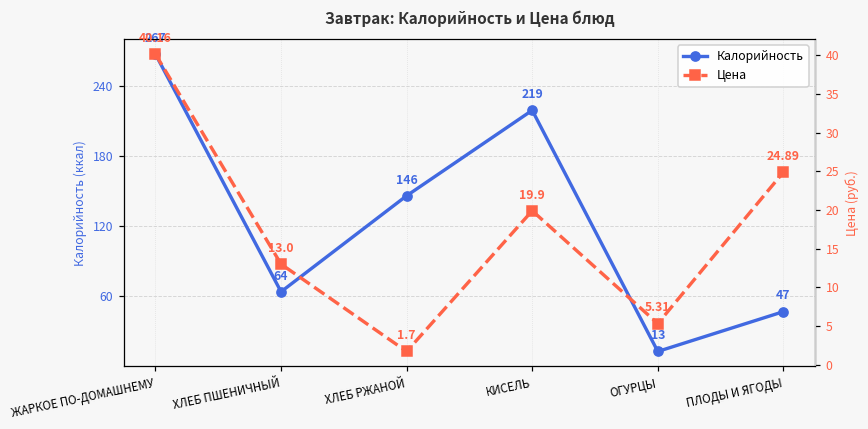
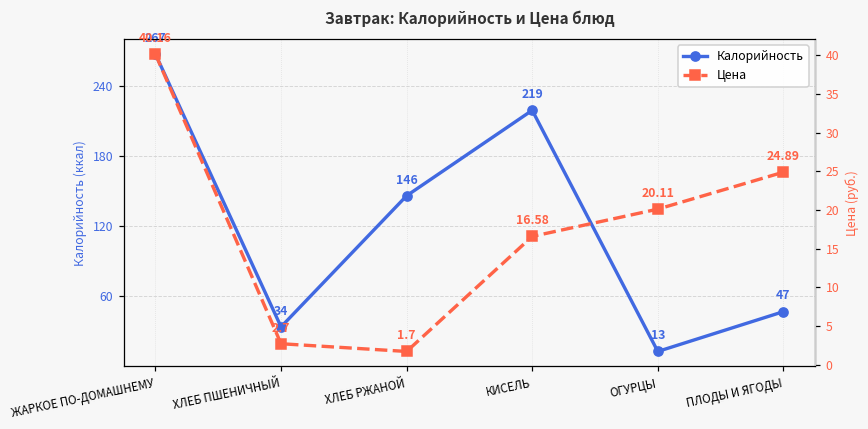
  {
    "Калорийность": {
-     "ХЛЕБ ПШЕНИЧНЫЙ": 64,
+     "ХЛЕБ ПШЕНИЧНЫЙ": 34,
      "ХЛЕБ РЖАНОЙ": 146,
      "КИСЕЛЬ": 219,
      "ОГУРЦЫ": 13,
      "ПЛОДЫ И ЯГОДЫ": 47
    },
    "Цена": {
-     "ХЛЕБ ПШЕНИЧНЫЙ": 13.0,
+     "ХЛЕБ ПШЕНИЧНЫЙ": 2.7,
      "ХЛЕБ РЖАНОЙ": 1.7,
-     "КИСЕЛЬ": 19.9,
-     "ОГУРЦЫ": 5.31,
+     "КИСЕЛЬ": 16.58,
+     "ОГУРЦЫ": 20.11,
      "ПЛОДЫ И ЯГОДЫ": 24.89
    }
  }
